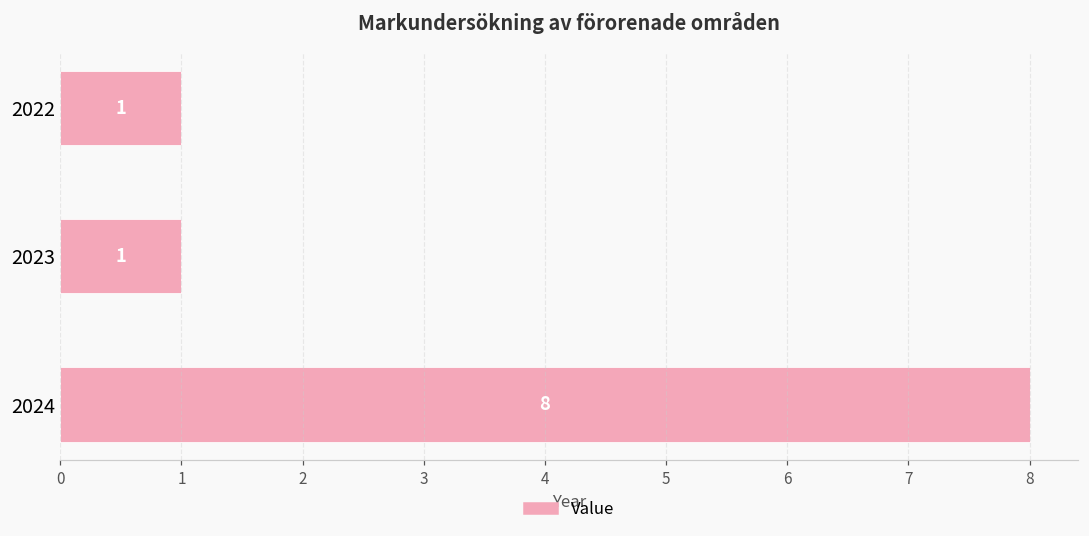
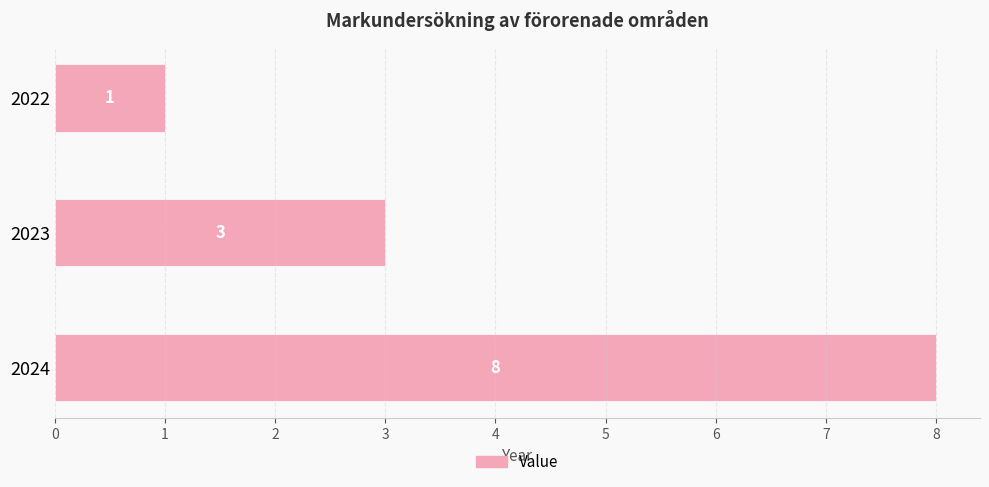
  {
    "2022": 1,
-   "2023": 1,
+   "2023": 3,
    "2024": 8
  }
